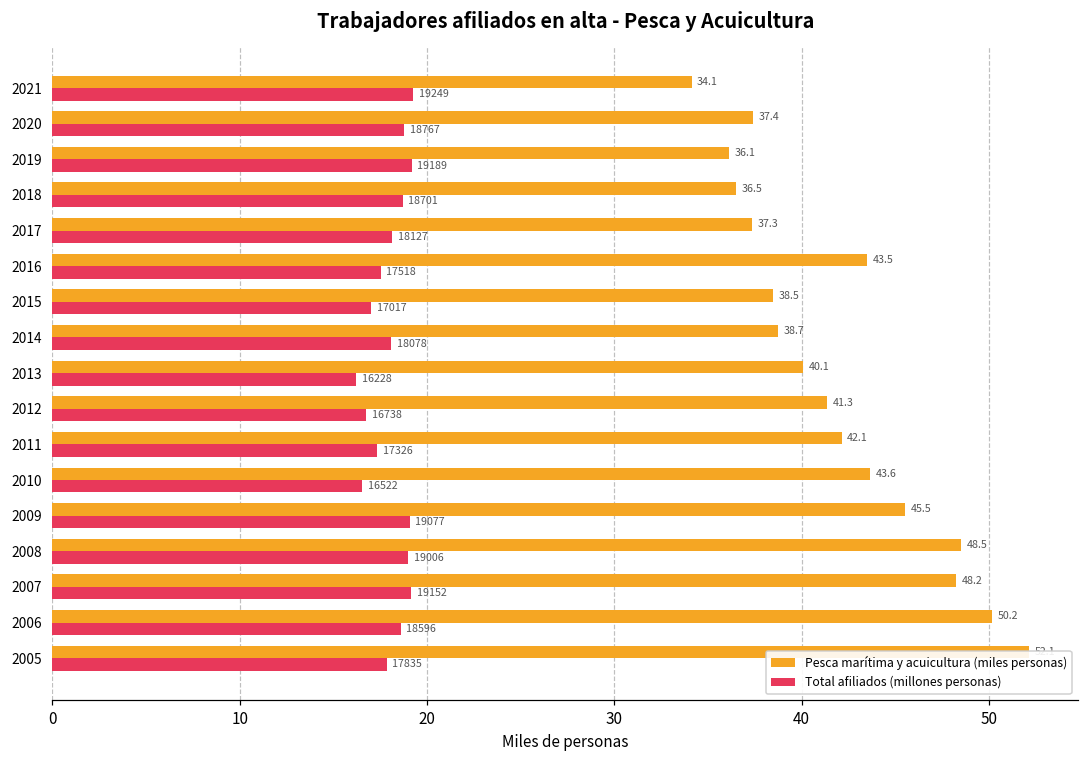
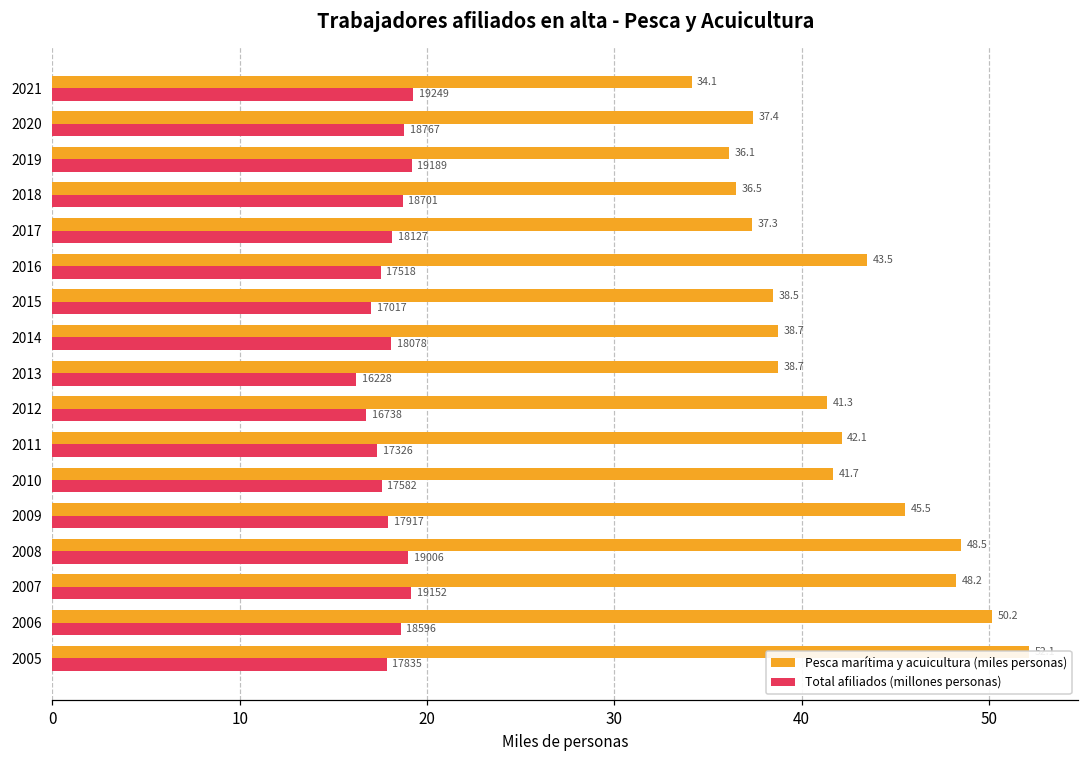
  {
    "Pesca marítima y acuicultura (miles personas)": {
      "2021": 34.1,
      "2020": 37.4,
      "2019": 36.1,
      "2018": 36.5,
      "2017": 37.3,
      "2016": 43.5,
      "2015": 38.5,
      "2014": 38.7,
-     "2013": 40.1,
+     "2013": 38.7,
      "2012": 41.3,
      "2011": 42.1,
-     "2010": 43.6,
+     "2010": 41.7,
      "2009": 45.5,
      "2008": 48.5,
      "2007": 48.2,
      "2006": 50.2
    },
    "Total afiliados (millones personas)": {
-     "2010": 16522,
-     "2009": 19077
+     "2010": 17582,
+     "2009": 17917
    }
  }
